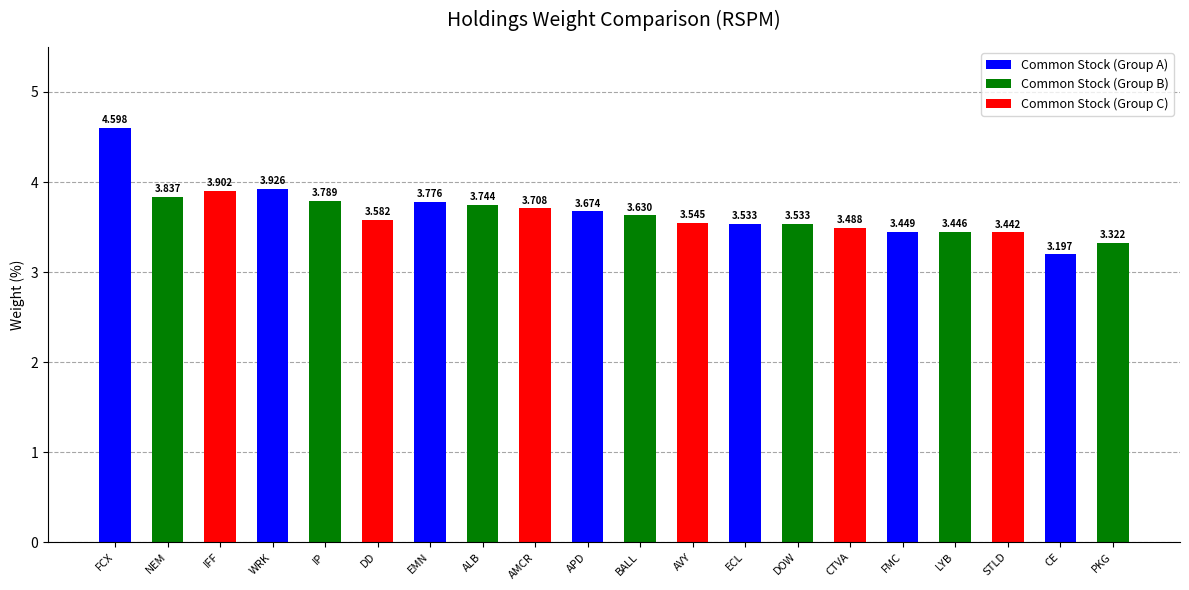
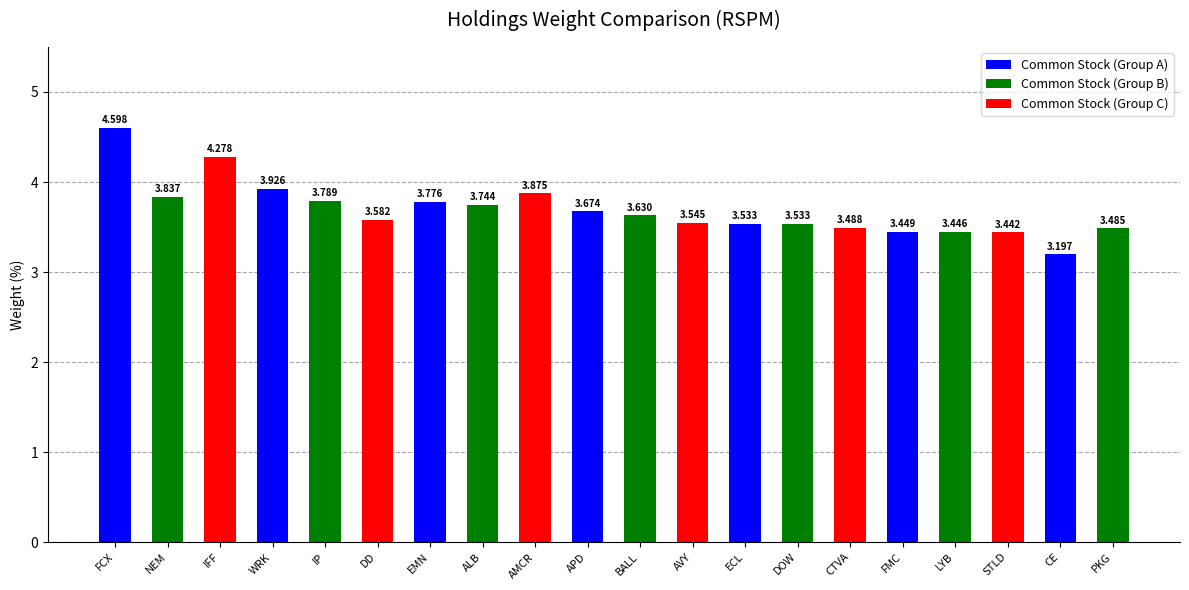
  {
    "FCX": 4.598,
    "NEM": 3.837,
-   "IFF": 3.902,
+   "IFF": 4.278,
    "WRK": 3.926,
    "IP": 3.789,
    "DD": 3.582,
    "EMN": 3.776,
    "ALB": 3.744,
-   "AMCR": 3.708,
+   "AMCR": 3.875,
    "APD": 3.674,
    "BALL": 3.630,
    "AVY": 3.545,
    "ECL": 3.533,
    "DOW": 3.533,
    "CTVA": 3.488,
    "FMC": 3.449,
    "LYB": 3.446,
    "STLD": 3.442,
    "CE": 3.197,
-   "PKG": 3.322
+   "PKG": 3.485
  }
